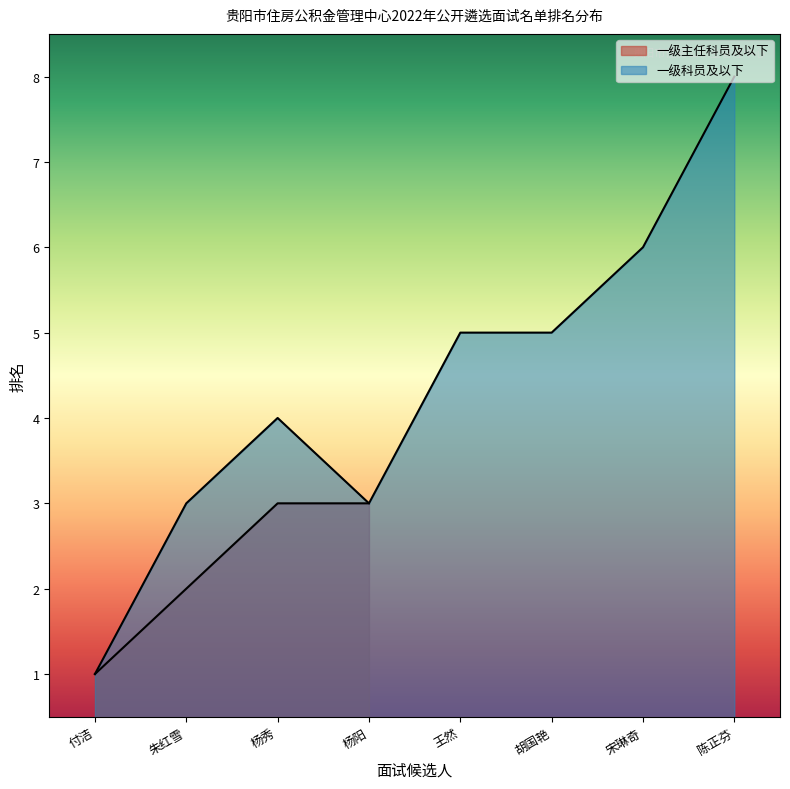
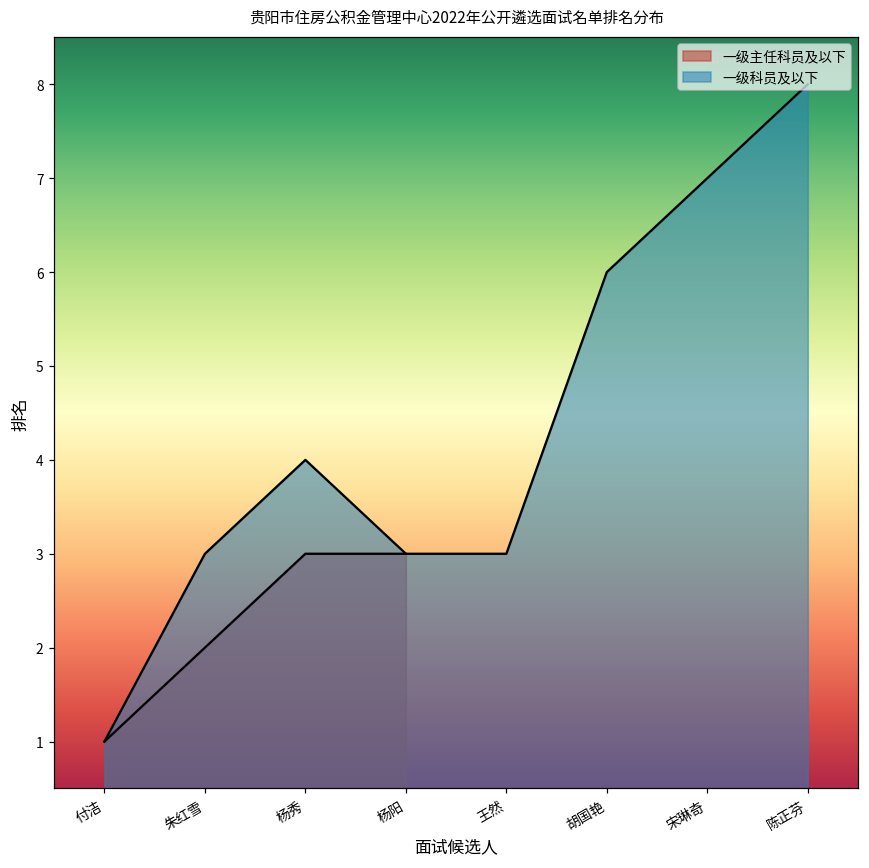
  {
    "一级主任科员及以下": {
      "朱红雪": 2,
      "杨秀": 3
    },
    "一级科员及以下": {
      "朱红雪": 3,
      "杨秀": 4,
-     "王然": 5,
-     "胡国艳": 5,
-     "宋琳奇": 6
+     "王然": 3,
+     "胡国艳": 6,
+     "宋琳奇": 7
    }
  }
